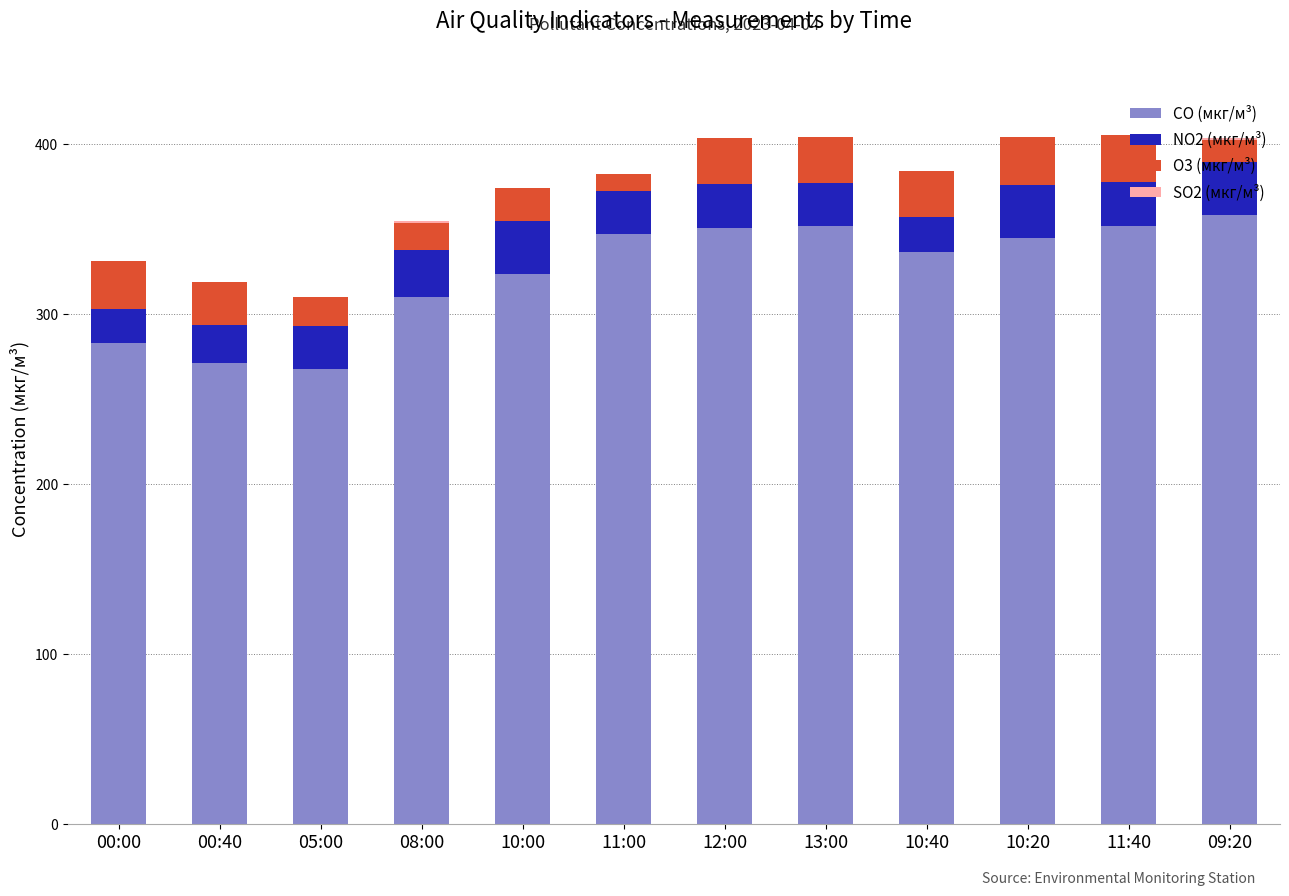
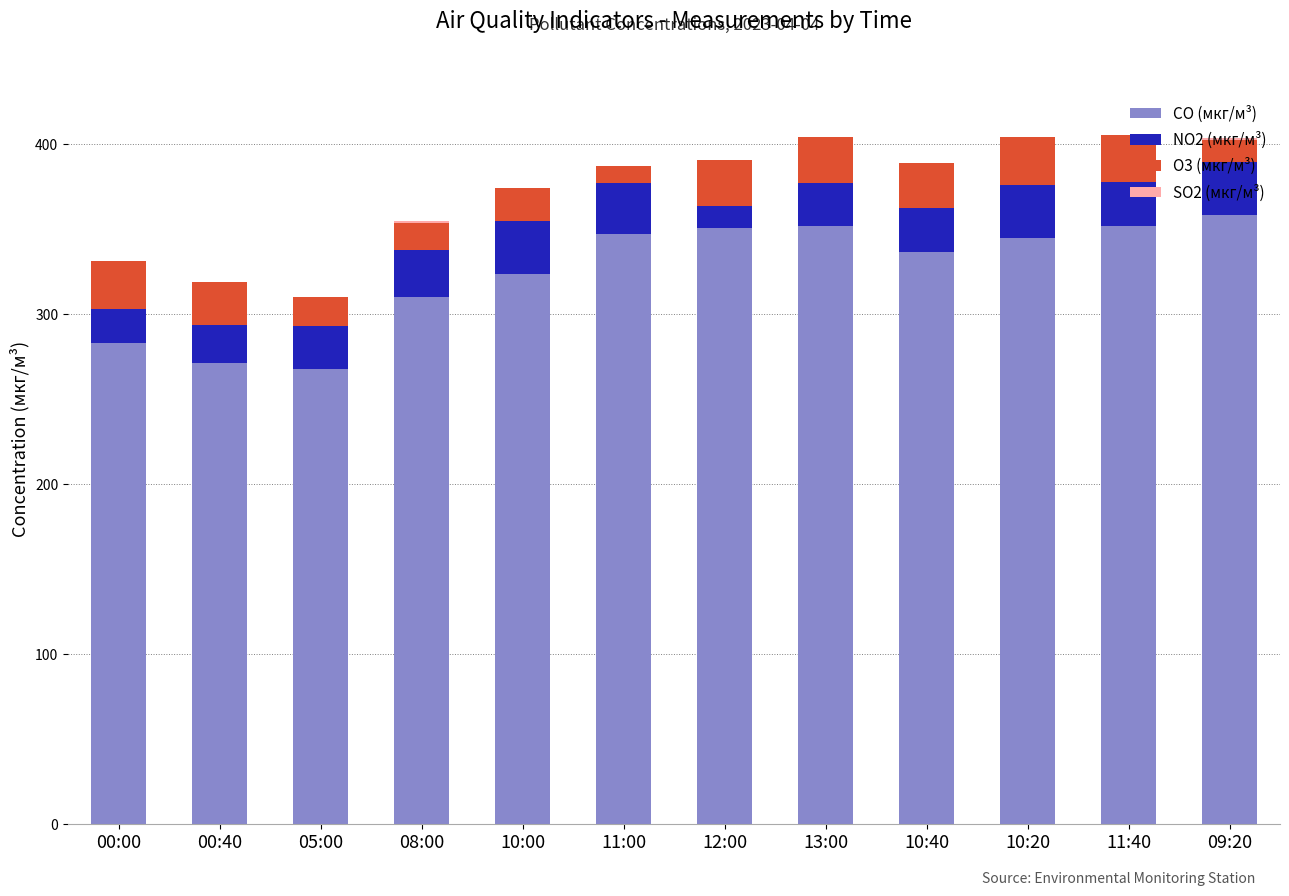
  {
    "CO (мкг/м³)": {
      "00:00": 283,
      "00:40": 271,
      "05:00": 268,
      "08:00": 310,
      "10:00": 324,
      "11:00": 347,
      "12:00": 351,
      "13:00": 352,
      "10:40": 337,
      "10:20": 345,
      "11:40": 352,
      "09:20": 358
    },
    "NO2 (мкг/м³)": {
      "00:00": 20,
      "00:40": 23,
      "05:00": 25,
      "08:00": 27,
      "10:00": 31,
-     "11:00": 25,
-     "12:00": 26,
+     "11:00": 30,
+     "12:00": 13,
      "13:00": 25,
-     "10:40": 21,
+     "10:40": 26,
      "10:20": 31,
      "11:40": 26,
      "09:20": 32
    },
    "O3 (мкг/м³)": {
      "00:00": 28,
      "00:40": 25,
      "05:00": 17,
      "08:00": 16,
      "10:00": 20,
      "11:00": 10,
      "12:00": 27,
      "13:00": 27,
      "10:40": 27,
      "10:20": 28,
      "11:40": 27,
      "09:20": 13
    },
    "SO2 (мкг/м³)": {
      "00:00": 0,
      "00:40": 0,
      "05:00": 0,
      "12:00": 0,
      "13:00": 0,
      "10:40": 0,
      "11:40": 0
    }
  }
